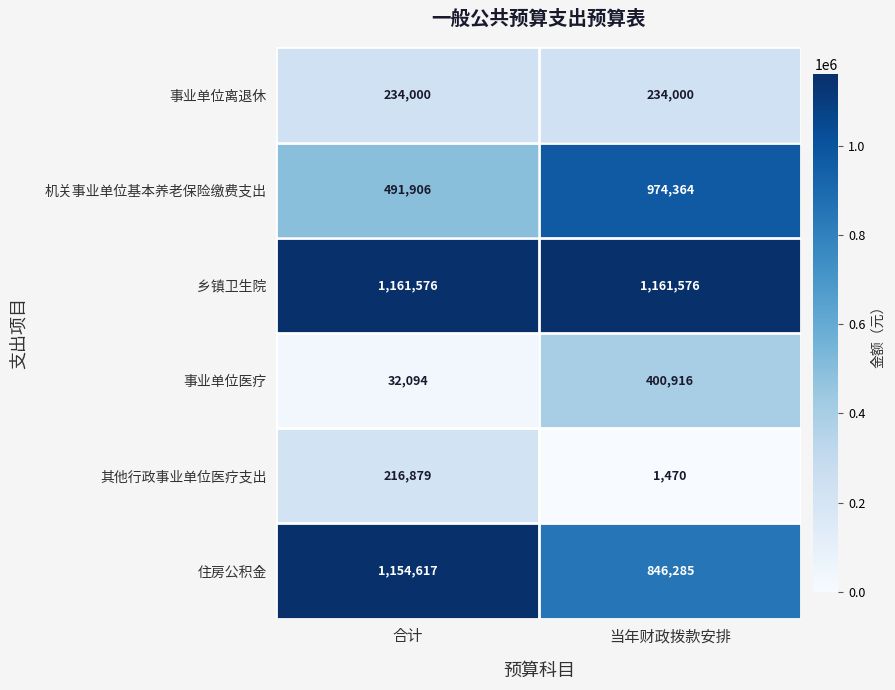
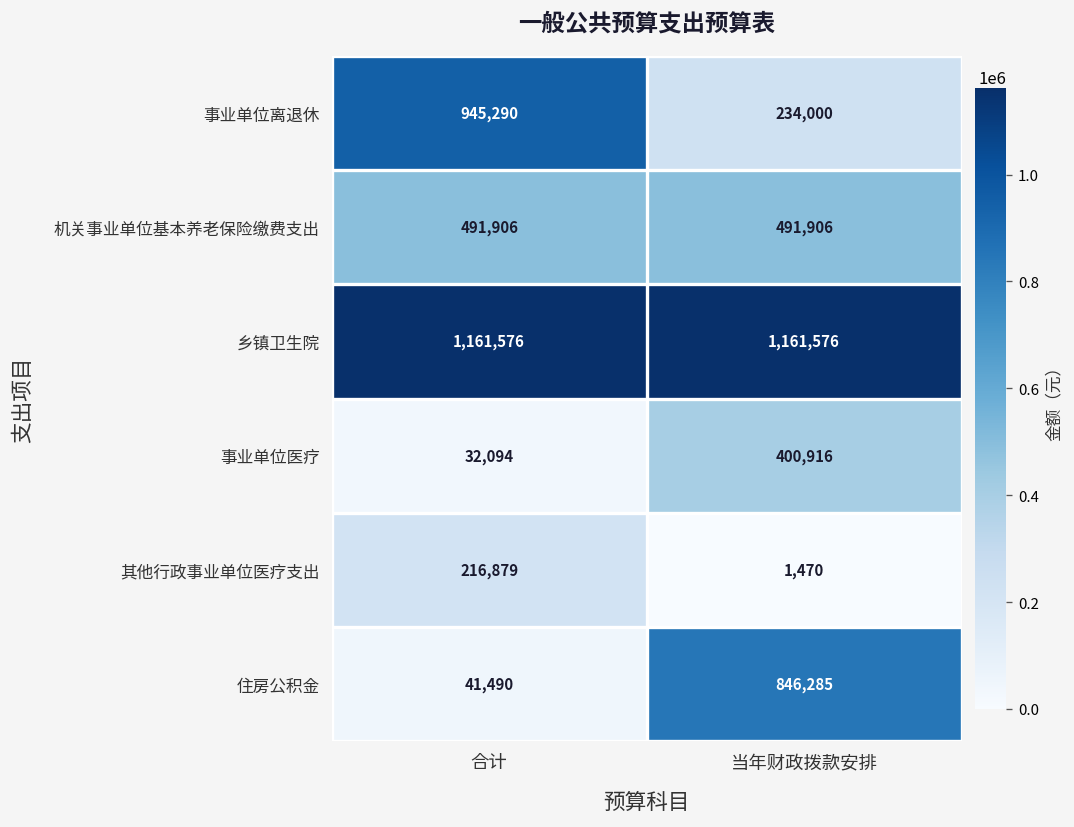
  {
    "事业单位离退休": {
-     "合计": "234,000",
+     "合计": "945,290",
      "当年财政拨款安排": "234,000"
    },
    "机关事业单位基本养老保险缴费支出": {
      "合计": "491,906",
-     "当年财政拨款安排": "974,364"
+     "当年财政拨款安排": "491,906"
    },
    "乡镇卫生院": {
      "合计": "1,161,576",
      "当年财政拨款安排": "1,161,576"
    },
    "事业单位医疗": {
      "合计": "32,094",
      "当年财政拨款安排": "400,916"
    },
    "其他行政事业单位医疗支出": {
      "合计": "216,879",
      "当年财政拨款安排": "1,470"
    },
    "住房公积金": {
-     "合计": "1,154,617",
+     "合计": "41,490",
      "当年财政拨款安排": "846,285"
    }
  }
